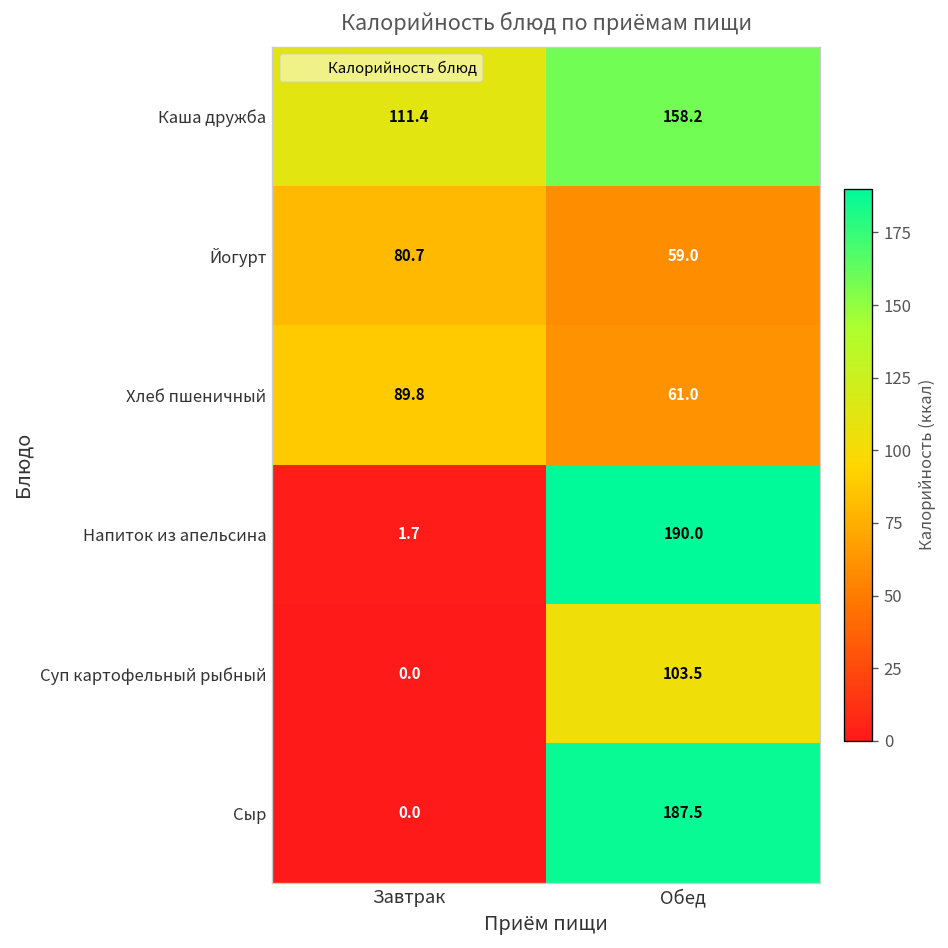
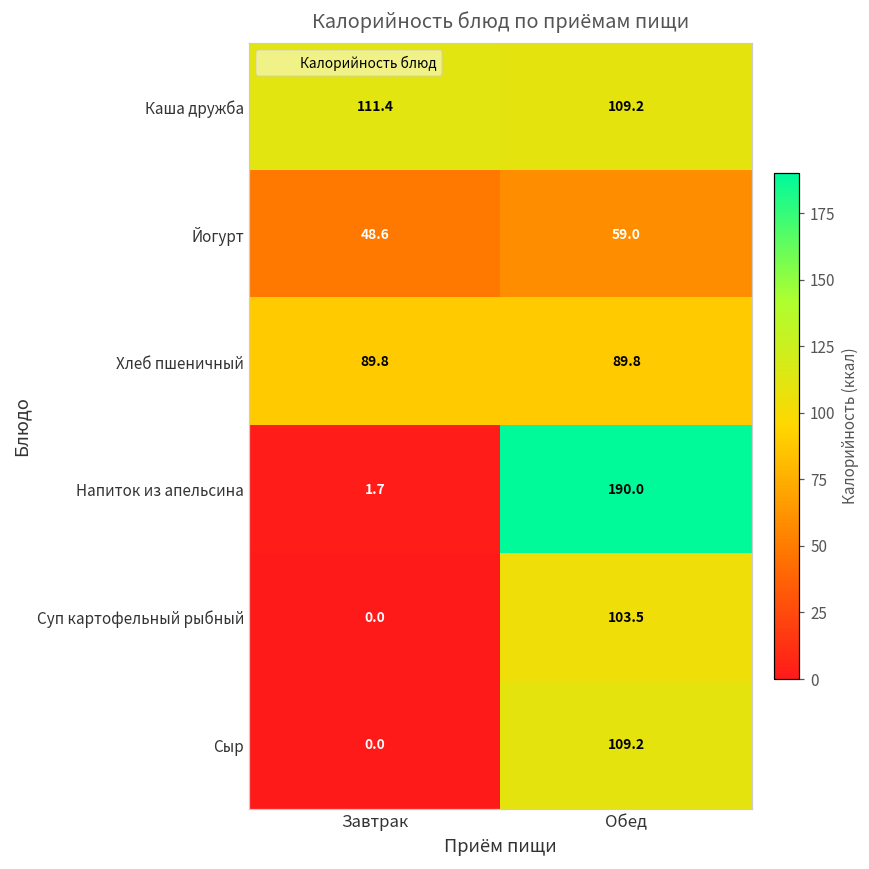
  {
    "Каша дружба": {
      "Завтрак": 111.4,
-     "Обед": 158.2
+     "Обед": 109.2
    },
    "Йогурт": {
-     "Завтрак": 80.7,
+     "Завтрак": 48.6,
      "Обед": 59.0
    },
    "Хлеб пшеничный": {
      "Завтрак": 89.8,
-     "Обед": 61.0
+     "Обед": 89.8
    },
    "Напиток из апельсина": {
      "Завтрак": 1.7,
      "Обед": 190.0
    },
    "Суп картофельный рыбный": {
      "Завтрак": 0.0,
      "Обед": 103.5
    },
    "Сыр": {
      "Завтрак": 0.0,
-     "Обед": 187.5
+     "Обед": 109.2
    }
  }
